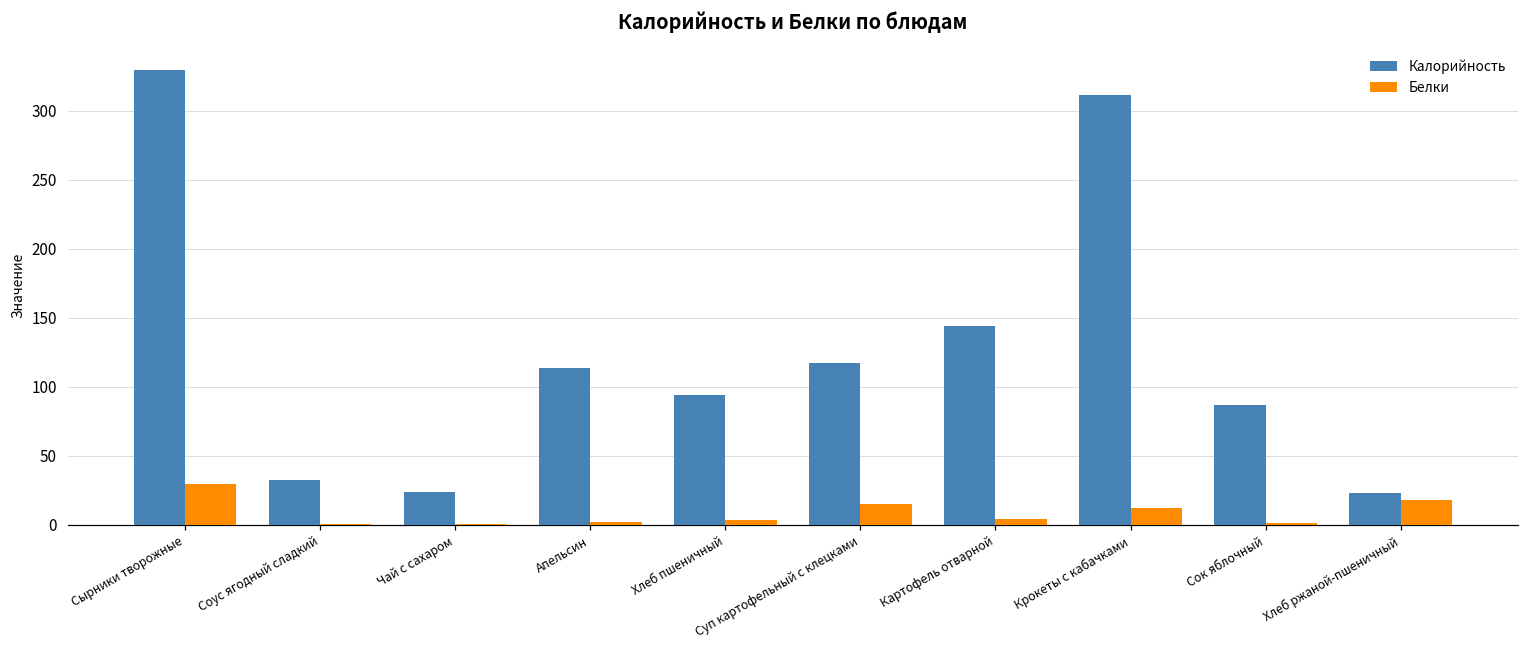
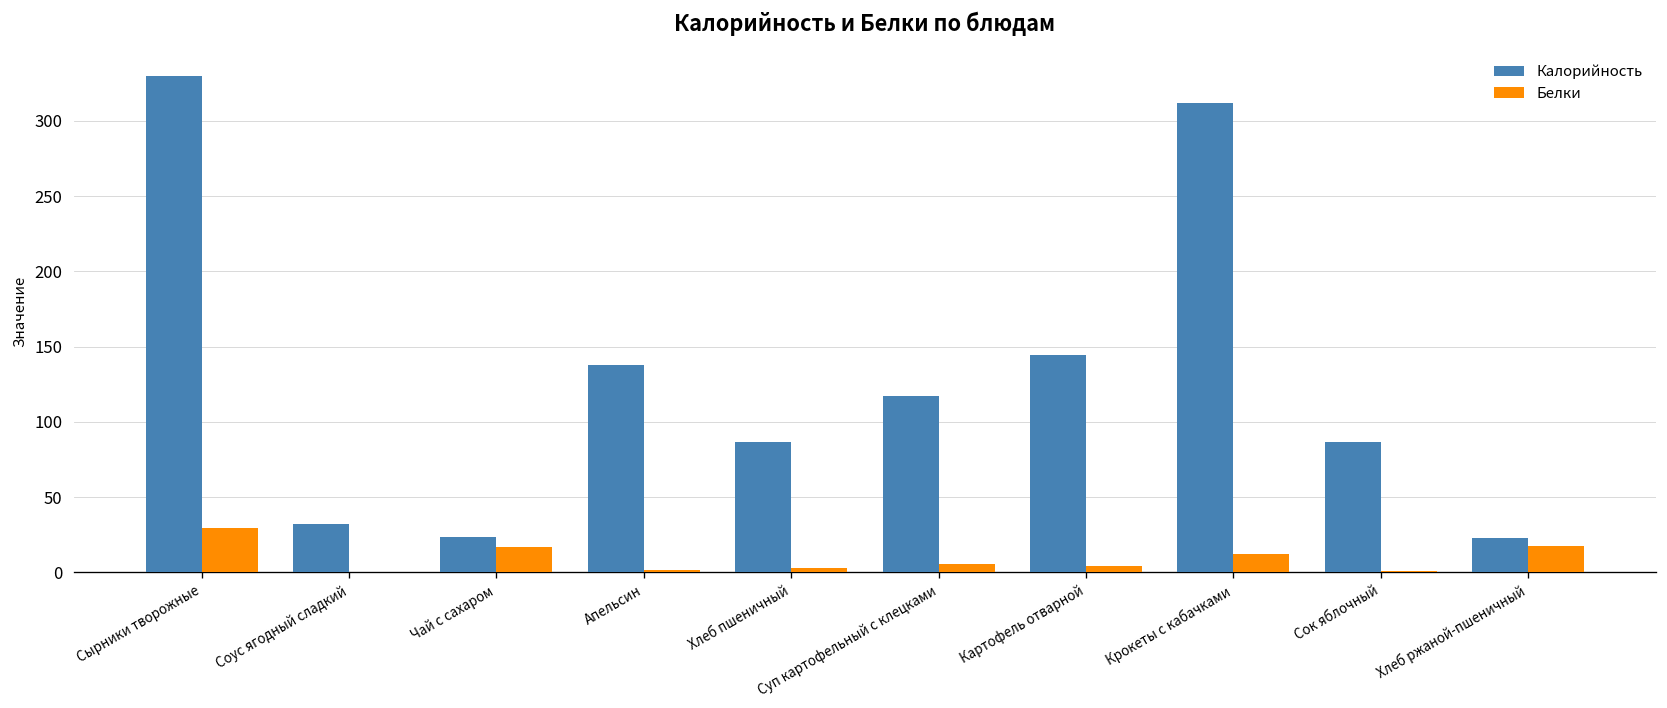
  {
    "Калорийность": {
      "Сырники творожные": 330,
      "Соус ягодный сладкий": 32,
      "Чай с сахаром": 23,
-     "Апельсин": 113,
-     "Хлеб пшеничный": 94,
+     "Апельсин": 138,
+     "Хлеб пшеничный": 87,
      "Суп картофельный с клецками": 117,
      "Картофель отварной": 144,
      "Крокеты с кабачками": 312,
      "Сок яблочный": 87,
      "Хлеб ржаной-пшеничный": 23
    },
    "Белки": {
      "Сырники творожные": 30,
-     "Чай с сахаром": 0,
+     "Чай с сахаром": 17,
      "Хлеб пшеничный": 3,
-     "Суп картофельный с клецками": 15,
+     "Суп картофельный с клецками": 6,
      "Картофель отварной": 4,
      "Крокеты с кабачками": 12,
      "Хлеб ржаной-пшеничный": 18
    }
  }
